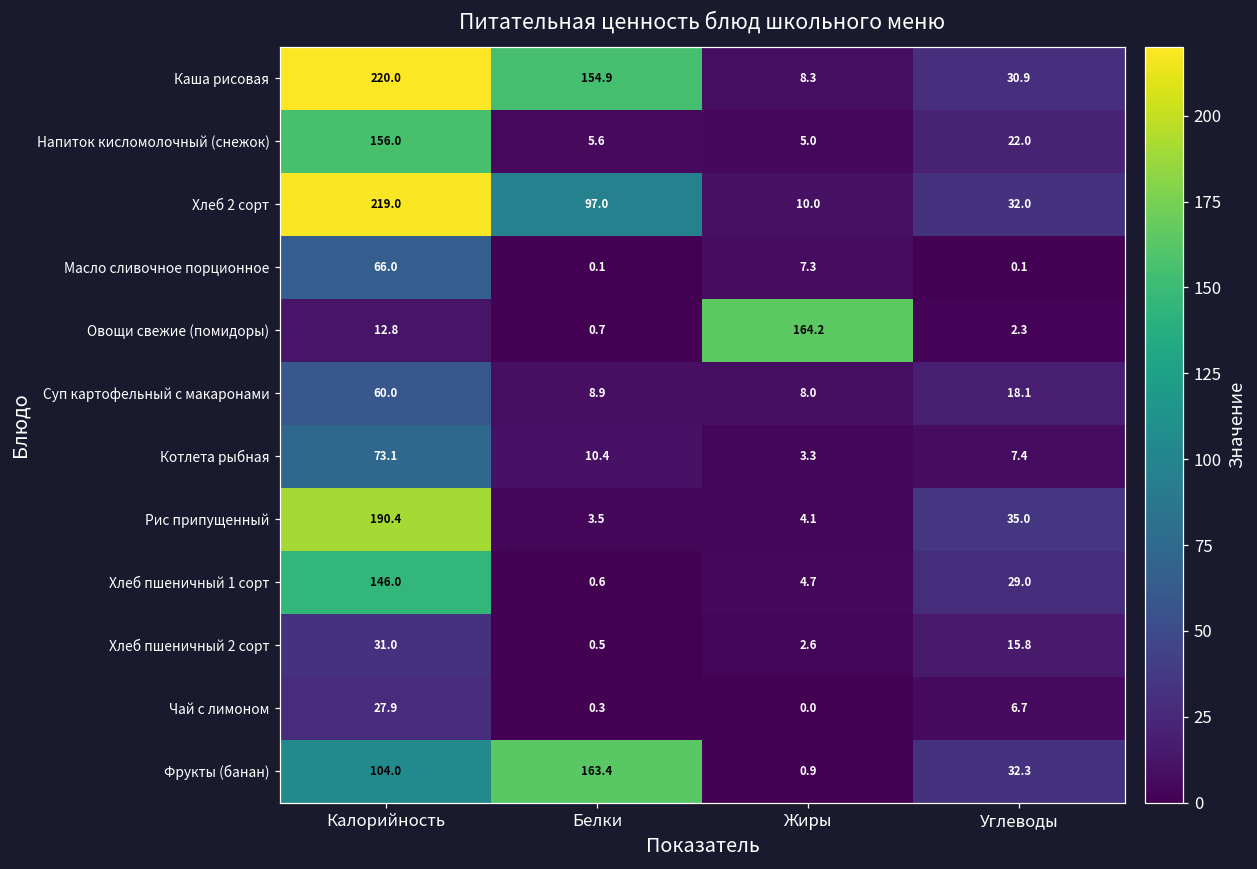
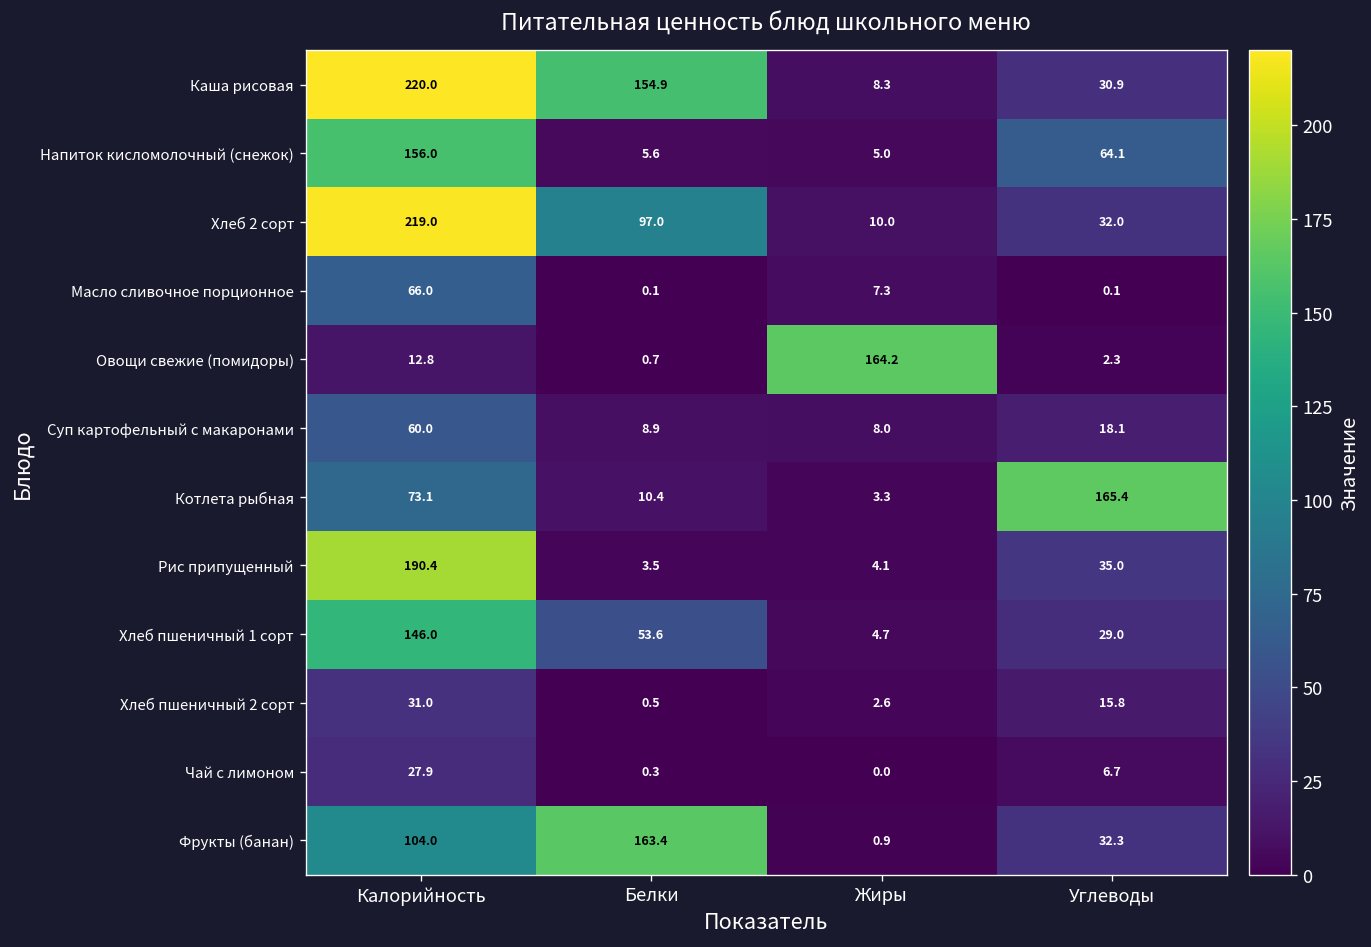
  {
    "Каша рисовая": {
      "Калорийность": 220.0,
      "Белки": 154.9,
      "Жиры": 8.3,
      "Углеводы": 30.9
    },
    "Напиток кисломолочный (снежок)": {
      "Калорийность": 156.0,
      "Белки": 5.6,
      "Жиры": 5.0,
-     "Углеводы": 22.0
+     "Углеводы": 64.1
    },
    "Хлеб 2 сорт": {
      "Калорийность": 219.0,
      "Белки": 97.0,
      "Жиры": 10.0,
      "Углеводы": 32.0
    },
    "Масло сливочное порционное": {
      "Калорийность": 66.0,
      "Белки": 0.1,
      "Жиры": 7.3,
      "Углеводы": 0.1
    },
    "Овощи свежие (помидоры)": {
      "Калорийность": 12.8,
      "Белки": 0.7,
      "Жиры": 164.2,
      "Углеводы": 2.3
    },
    "Суп картофельный с макаронами": {
      "Калорийность": 60.0,
      "Белки": 8.9,
      "Жиры": 8.0,
      "Углеводы": 18.1
    },
    "Котлета рыбная": {
      "Калорийность": 73.1,
      "Белки": 10.4,
      "Жиры": 3.3,
-     "Углеводы": 7.4
+     "Углеводы": 165.4
    },
    "Рис припущенный": {
      "Калорийность": 190.4,
      "Белки": 3.5,
      "Жиры": 4.1,
      "Углеводы": 35.0
    },
    "Хлеб пшеничный 1 сорт": {
      "Калорийность": 146.0,
-     "Белки": 0.6,
+     "Белки": 53.6,
      "Жиры": 4.7,
      "Углеводы": 29.0
    },
    "Хлеб пшеничный 2 сорт": {
      "Калорийность": 31.0,
      "Белки": 0.5,
      "Жиры": 2.6,
      "Углеводы": 15.8
    },
    "Чай с лимоном": {
      "Калорийность": 27.9,
      "Белки": 0.3,
      "Жиры": 0.0,
      "Углеводы": 6.7
    },
    "Фрукты (банан)": {
      "Калорийность": 104.0,
      "Белки": 163.4,
      "Жиры": 0.9,
      "Углеводы": 32.3
    }
  }
